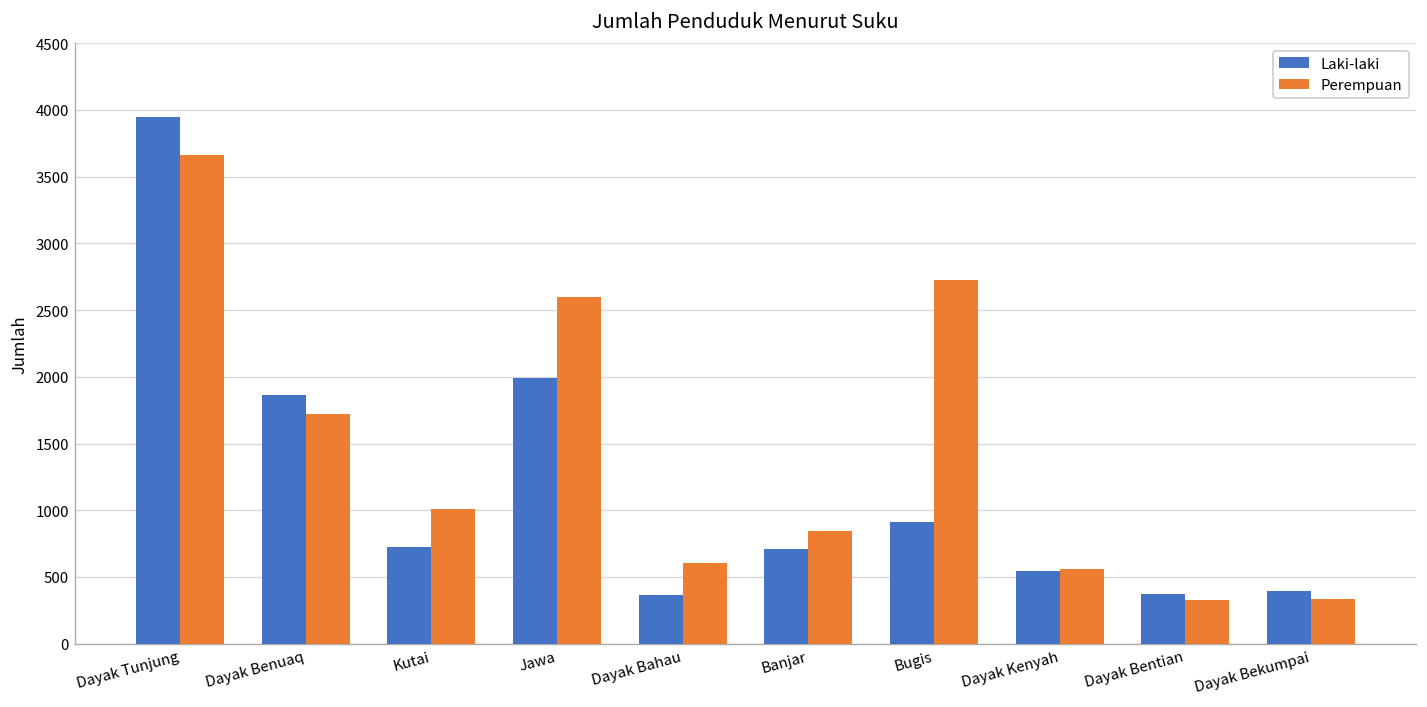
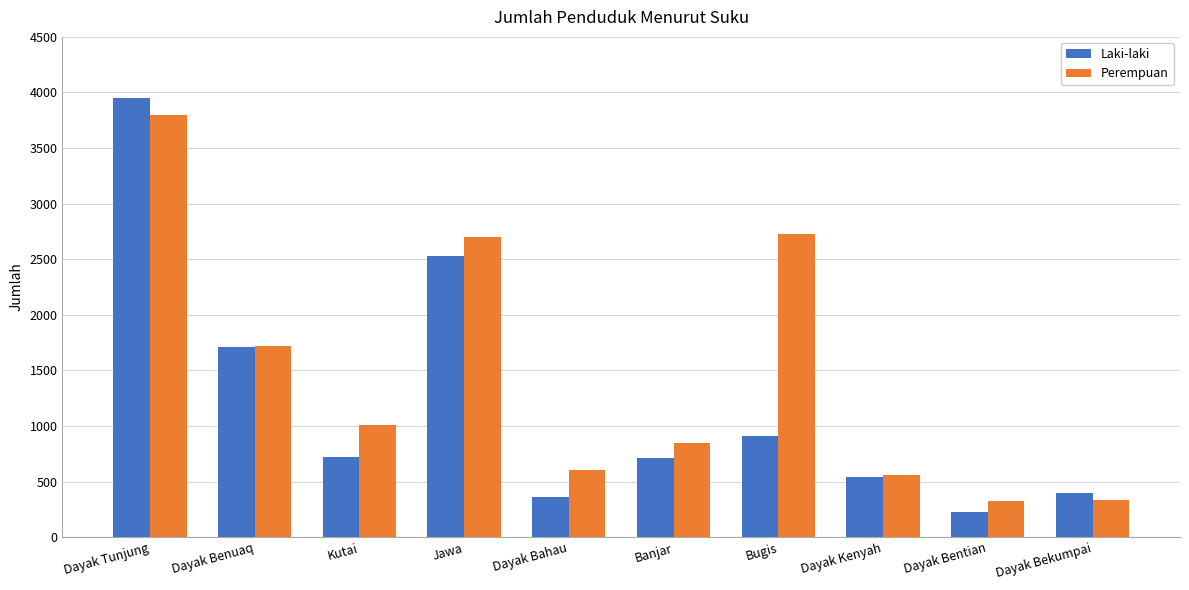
  {
    "Laki-laki": {
      "Dayak Tunjung": 3950,
-     "Dayak Benuaq": 1860,
+     "Dayak Benuaq": 1720,
      "Kutai": 720,
-     "Jawa": 1990,
+     "Jawa": 2530,
      "Dayak Bahau": 370,
      "Banjar": 710,
      "Bugis": 910,
      "Dayak Kenyah": 540,
-     "Dayak Bentian": 370,
+     "Dayak Bentian": 230,
      "Dayak Bekumpai": 390
    },
    "Perempuan": {
-     "Dayak Tunjung": 3660,
+     "Dayak Tunjung": 3790,
      "Dayak Benuaq": 1720,
      "Kutai": 1010,
-     "Jawa": 2600,
+     "Jawa": 2700,
      "Dayak Bahau": 610,
      "Banjar": 850,
      "Bugis": 2730,
      "Dayak Kenyah": 560,
      "Dayak Bentian": 330,
      "Dayak Bekumpai": 330
    }
  }
